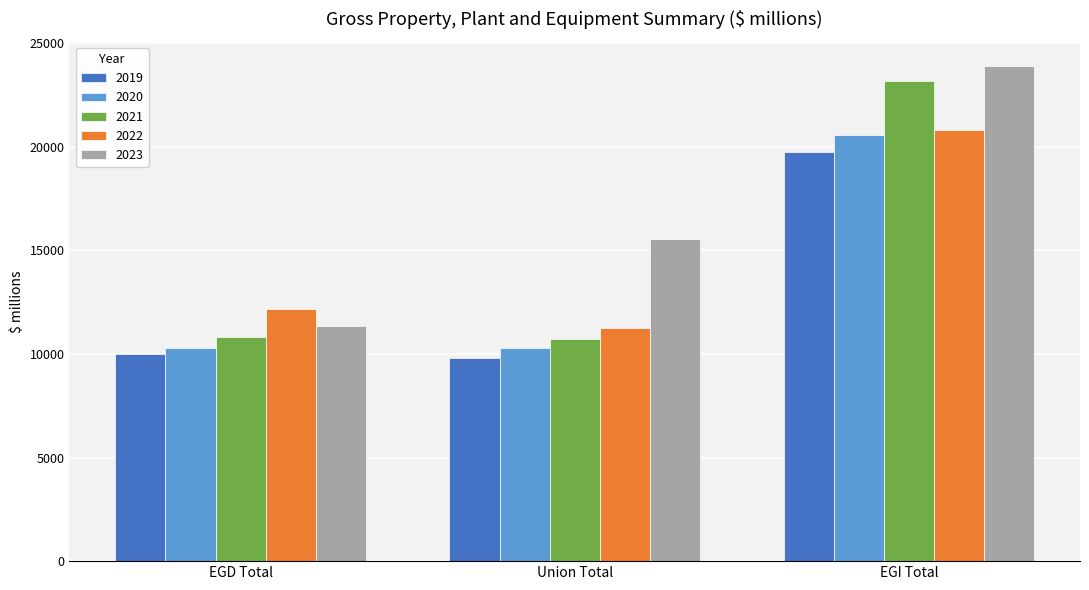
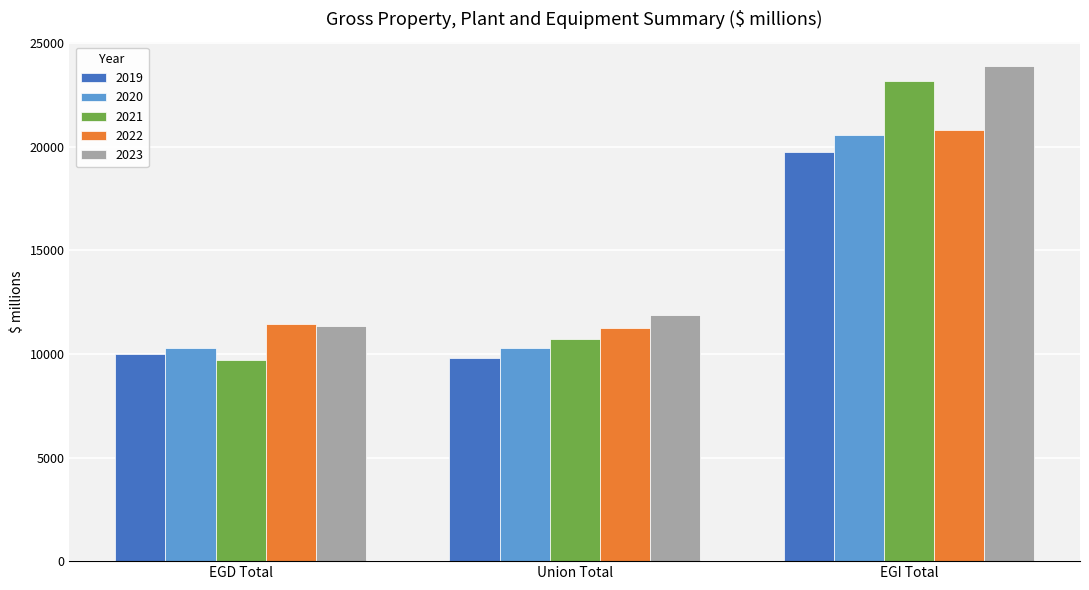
  {
    "2021": {
-     "EGD Total": 10800,
+     "EGD Total": 9700,
      "Union Total": 10700,
      "EGI Total": 23200
    },
    "2022": {
-     "EGD Total": 12200,
+     "EGD Total": 11400,
      "Union Total": 11200,
      "EGI Total": 20800
    },
    "2023": {
      "EGD Total": 11300,
-     "Union Total": 15600,
+     "Union Total": 11900,
      "EGI Total": 23900
    }
  }
